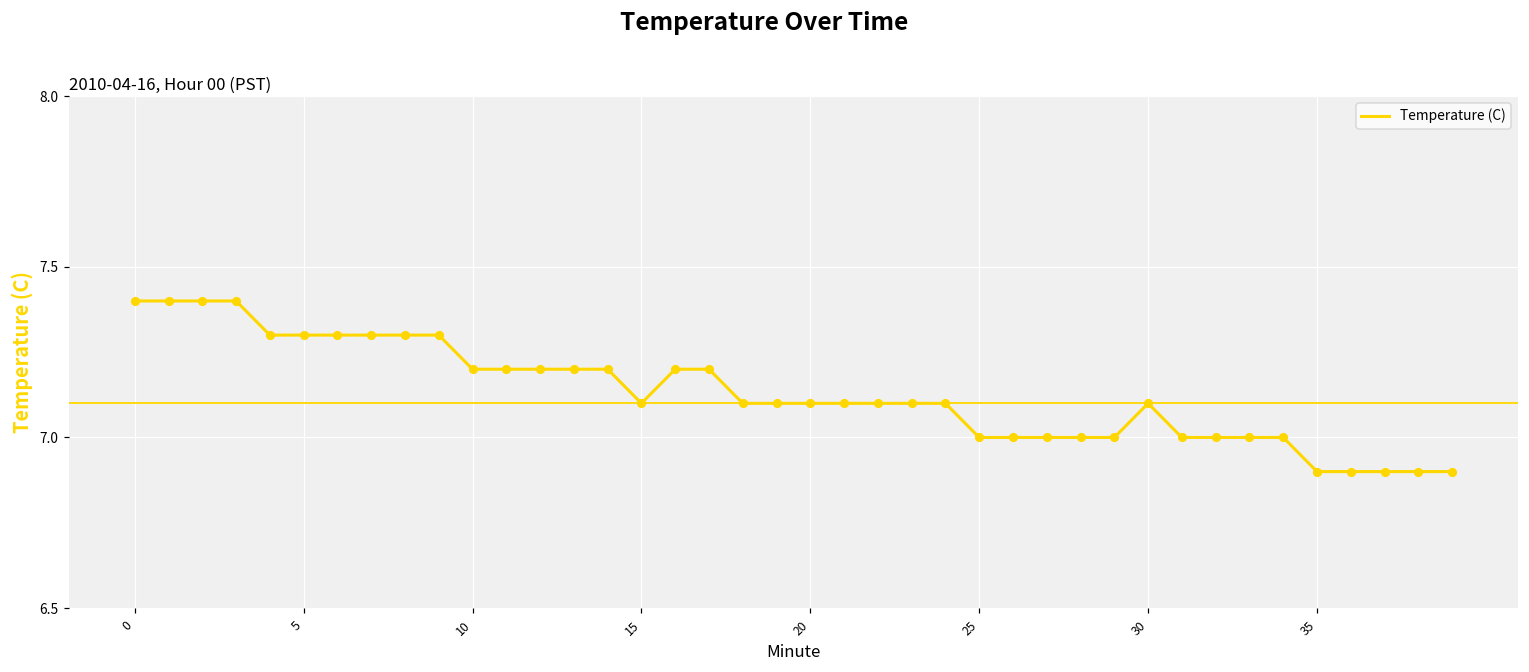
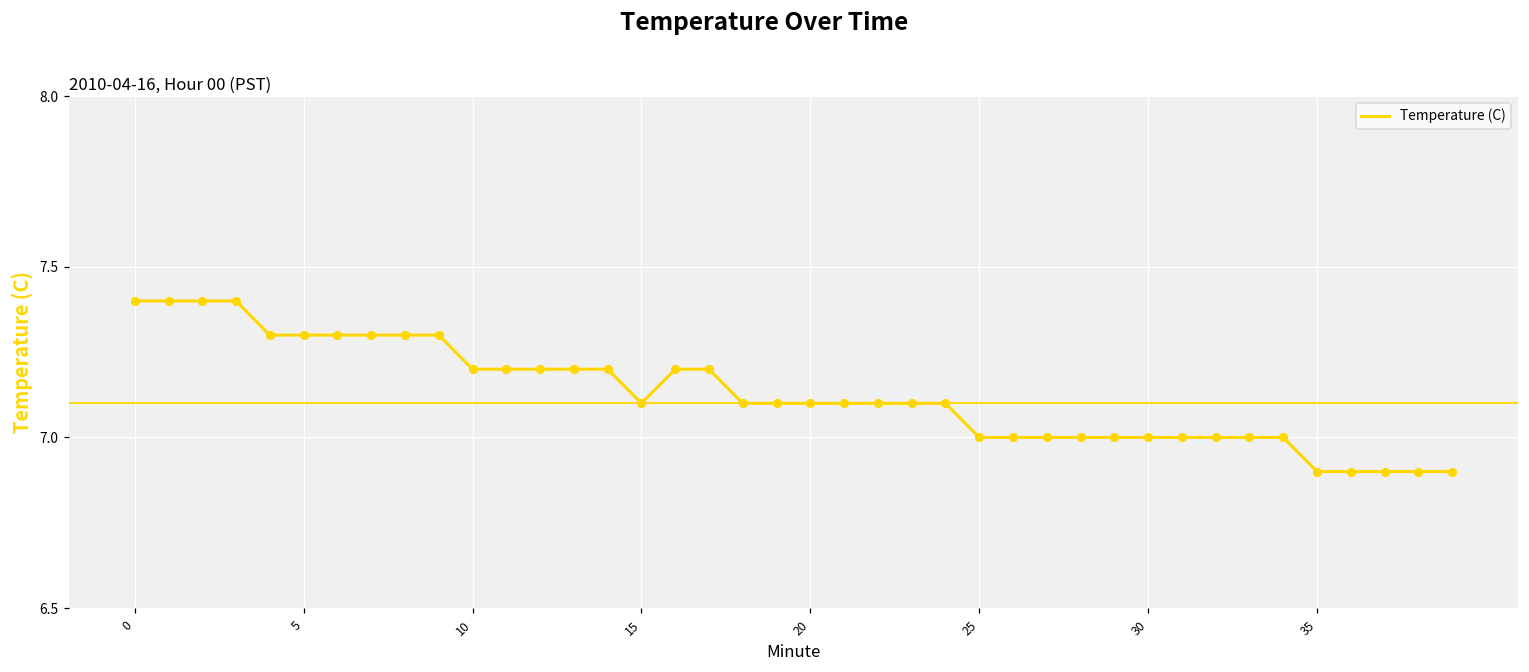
  {
    "0": 7.4,
    "5": 7.3,
    "10": 7.2,
    "15": 7.1,
    "20": 7.1,
    "25": 7.0,
-   "30": 7.1,
+   "30": 7.0,
    "35": 6.9
  }
